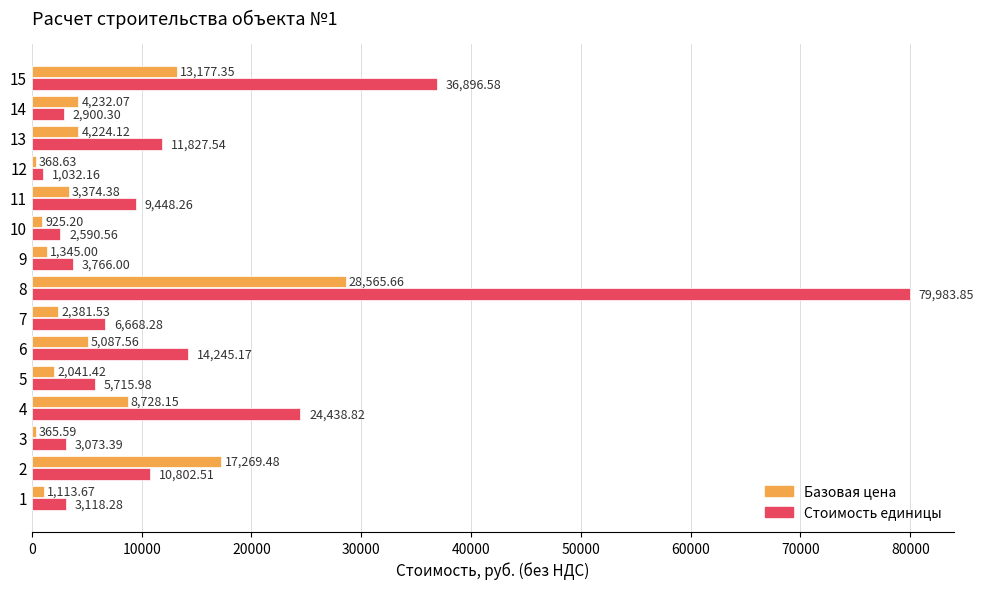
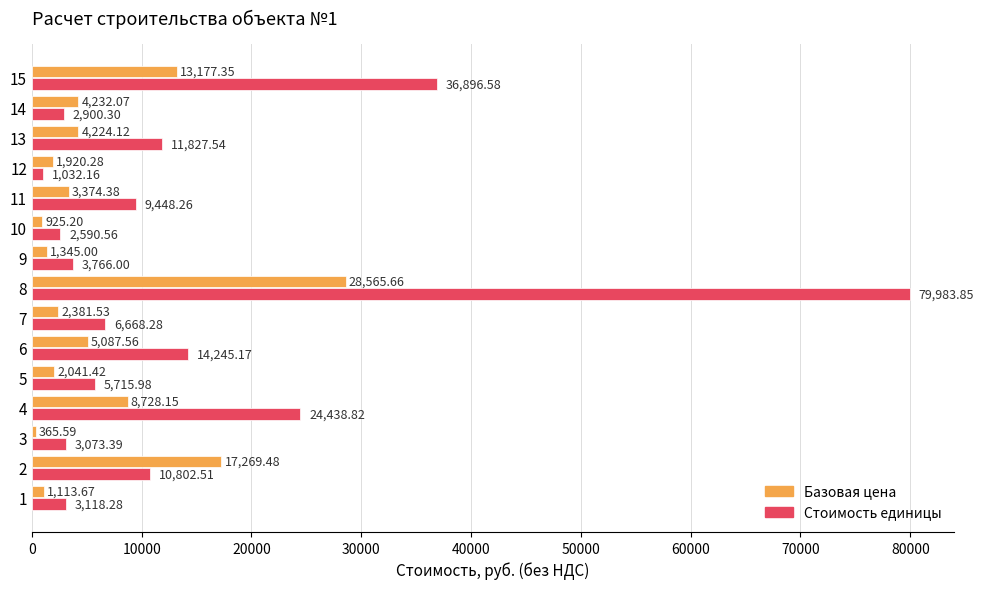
  {
    "Базовая цена": {
      "15": "13,177.35",
      "14": "4,232.07",
      "13": "4,224.12",
-     "12": "368.63",
+     "12": "1,920.28",
      "11": "3,374.38",
      "10": "925.20",
      "9": "1,345.00",
      "8": "28,565.66",
      "7": "2,381.53",
      "6": "5,087.56",
      "5": "2,041.42",
      "4": "8,728.15",
      "3": "365.59",
      "2": "17,269.48",
      "1": "1,113.67"
    },
    "Стоимость единицы": {
      "15": "36,896.58",
      "14": "2,900.30",
      "13": "11,827.54",
      "12": "1,032.16",
      "11": "9,448.26",
      "10": "2,590.56",
      "9": "3,766.00",
      "8": "79,983.85",
      "7": "6,668.28",
      "6": "14,245.17",
      "5": "5,715.98",
      "4": "24,438.82",
      "3": "3,073.39",
      "2": "10,802.51",
      "1": "3,118.28"
    }
  }
